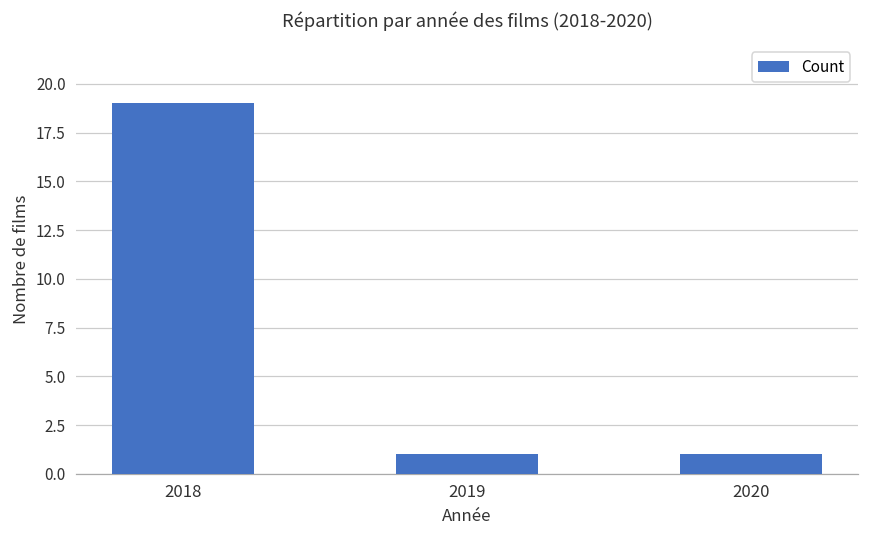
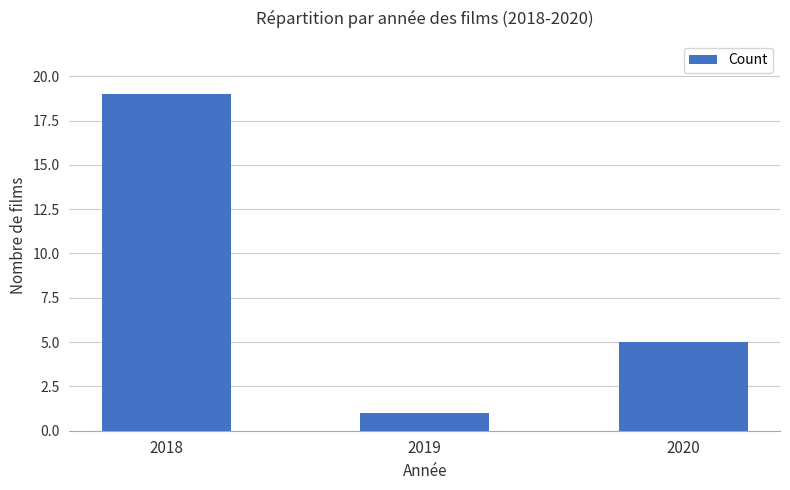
  {
    "2018": 19,
    "2019": 1,
-   "2020": 1
+   "2020": 5
  }
